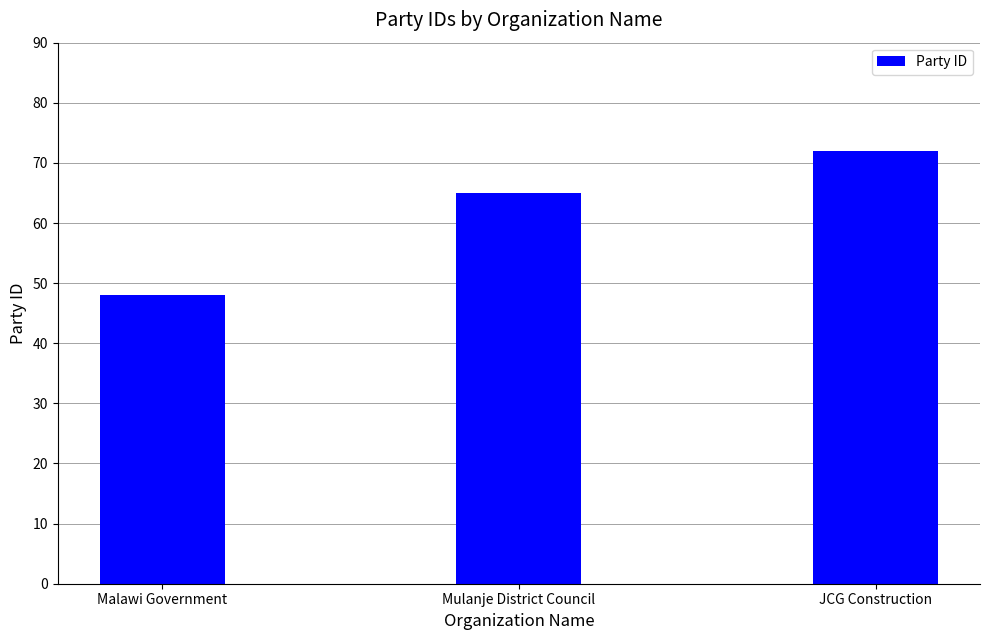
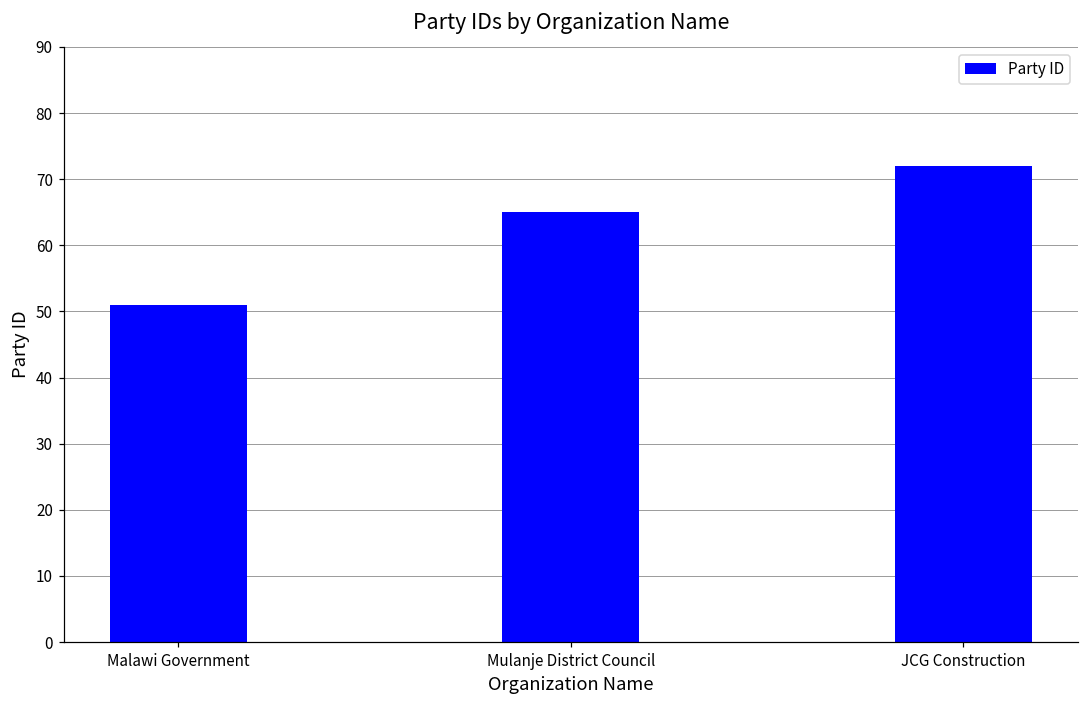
  {
-   "Malawi Government": 48,
+   "Malawi Government": 51,
    "Mulanje District Council": 65,
    "JCG Construction": 72
  }
